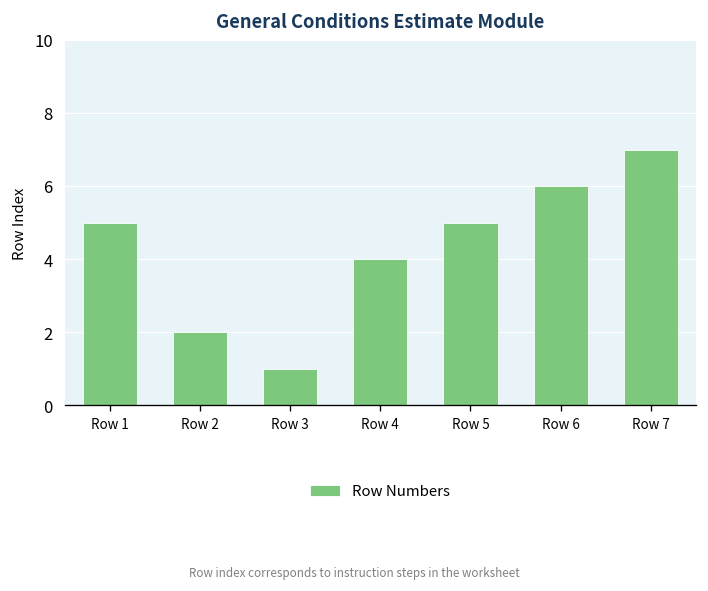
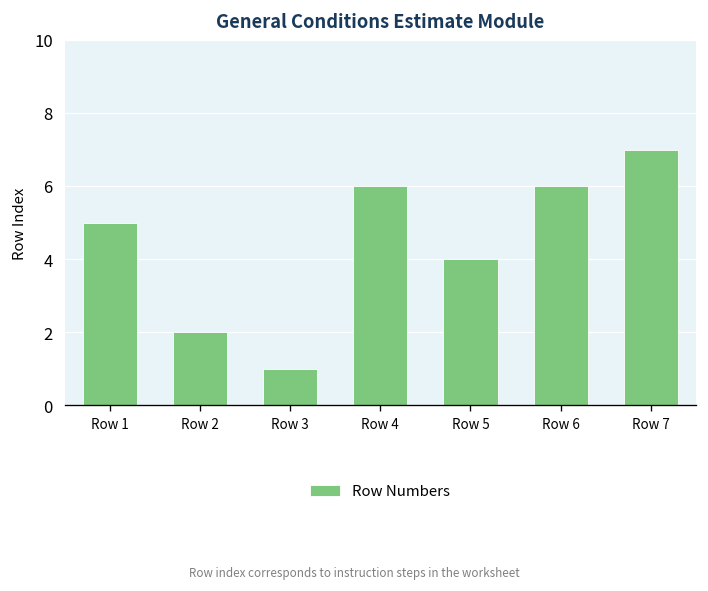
  {
    "Row 1": 5,
    "Row 2": 2,
    "Row 3": 1,
-   "Row 4": 4,
-   "Row 5": 5,
+   "Row 4": 6,
+   "Row 5": 4,
    "Row 6": 6,
    "Row 7": 7
  }
